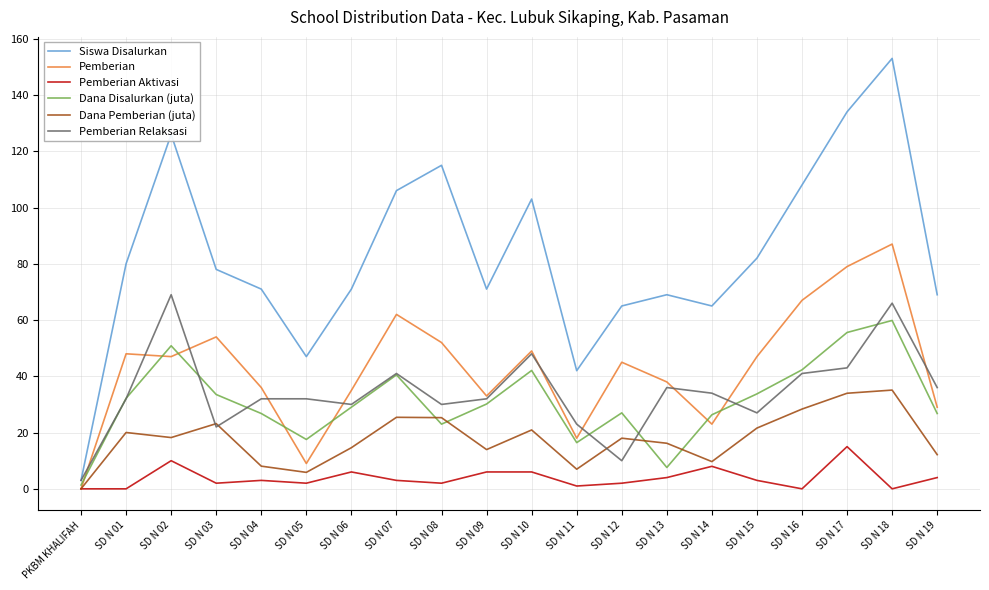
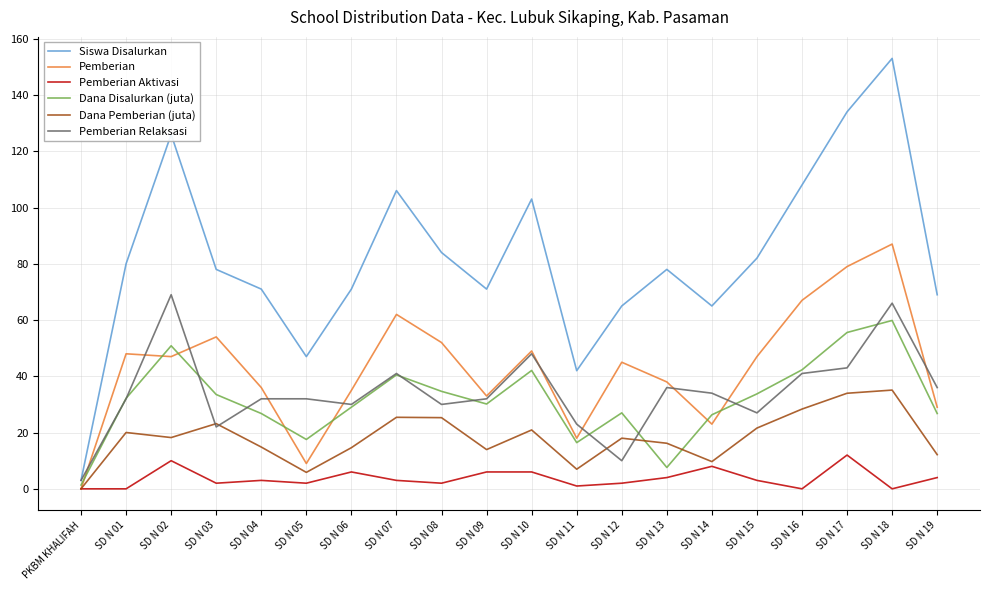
  {
    "Siswa Disalurkan": {
      "SD N 01": 80,
      "SD N 03": 78,
      "SD N 04": 71,
      "SD N 05": 47,
      "SD N 06": 71,
      "SD N 07": 106,
-     "SD N 08": 115,
+     "SD N 08": 84,
      "SD N 09": 71,
      "SD N 10": 103,
      "SD N 11": 42,
      "SD N 12": 65,
-     "SD N 13": 69,
+     "SD N 13": 78,
      "SD N 14": 65,
      "SD N 15": 82,
      "SD N 16": 108,
      "SD N 17": 134,
      "SD N 18": 153,
      "SD N 19": 69
    },
    "Pemberian": {
      "SD N 01": 48,
      "SD N 02": 47,
      "SD N 03": 54,
      "SD N 04": 36,
      "SD N 05": 9,
      "SD N 06": 35,
      "SD N 07": 62,
      "SD N 08": 52,
      "SD N 09": 33,
      "SD N 10": 49,
      "SD N 11": 18,
      "SD N 12": 45,
      "SD N 13": 38,
      "SD N 14": 23,
      "SD N 15": 47,
      "SD N 16": 67,
      "SD N 17": 79,
      "SD N 18": 87,
      "SD N 19": 29
    },
    "Pemberian Aktivasi": {
      "SD N 01": 0,
      "SD N 02": 10,
      "SD N 03": 2,
      "SD N 04": 3,
      "SD N 05": 2,
      "SD N 06": 6,
      "SD N 07": 3,
      "SD N 08": 2,
      "SD N 09": 6,
      "SD N 10": 6,
      "SD N 11": 1,
      "SD N 12": 2,
      "SD N 13": 4,
      "SD N 14": 8,
      "SD N 15": 3,
      "SD N 16": 0,
-     "SD N 17": 15,
+     "SD N 17": 12,
      "SD N 18": 0,
      "SD N 19": 4
    },
    "Dana Disalurkan (juta)": {
      "PKBM KHALIFAH": 1,
      "SD N 02": 51,
      "SD N 03": 34,
      "SD N 04": 27,
      "SD N 05": 18,
      "SD N 06": 29,
-     "SD N 08": 23,
+     "SD N 08": 35,
      "SD N 09": 30,
      "SD N 10": 42,
      "SD N 11": 16,
      "SD N 12": 27,
      "SD N 13": 8,
      "SD N 14": 26,
      "SD N 15": 34,
      "SD N 16": 42,
      "SD N 17": 56,
      "SD N 18": 60,
      "SD N 19": 27
    },
    "Dana Pemberian (juta)": {
      "SD N 01": 20,
      "SD N 02": 18,
      "SD N 03": 23,
-     "SD N 04": 8,
+     "SD N 04": 15,
      "SD N 05": 6,
      "SD N 06": 15,
      "SD N 07": 25,
      "SD N 08": 25,
      "SD N 09": 14,
      "SD N 10": 21,
      "SD N 11": 7,
      "SD N 12": 18,
      "SD N 13": 16,
      "SD N 14": 10,
      "SD N 15": 22,
      "SD N 16": 28,
      "SD N 17": 34,
      "SD N 18": 35,
      "SD N 19": 12
    },
    "Pemberian Relaksasi": {
      "SD N 02": 69,
      "SD N 03": 22,
      "SD N 04": 32,
      "SD N 05": 32,
      "SD N 06": 30,
      "SD N 08": 30,
      "SD N 09": 32,
      "SD N 10": 48,
      "SD N 11": 23,
      "SD N 12": 10,
      "SD N 13": 36,
      "SD N 14": 34,
      "SD N 15": 27,
      "SD N 16": 41,
      "SD N 17": 43,
      "SD N 18": 66,
      "SD N 19": 36
    }
  }
